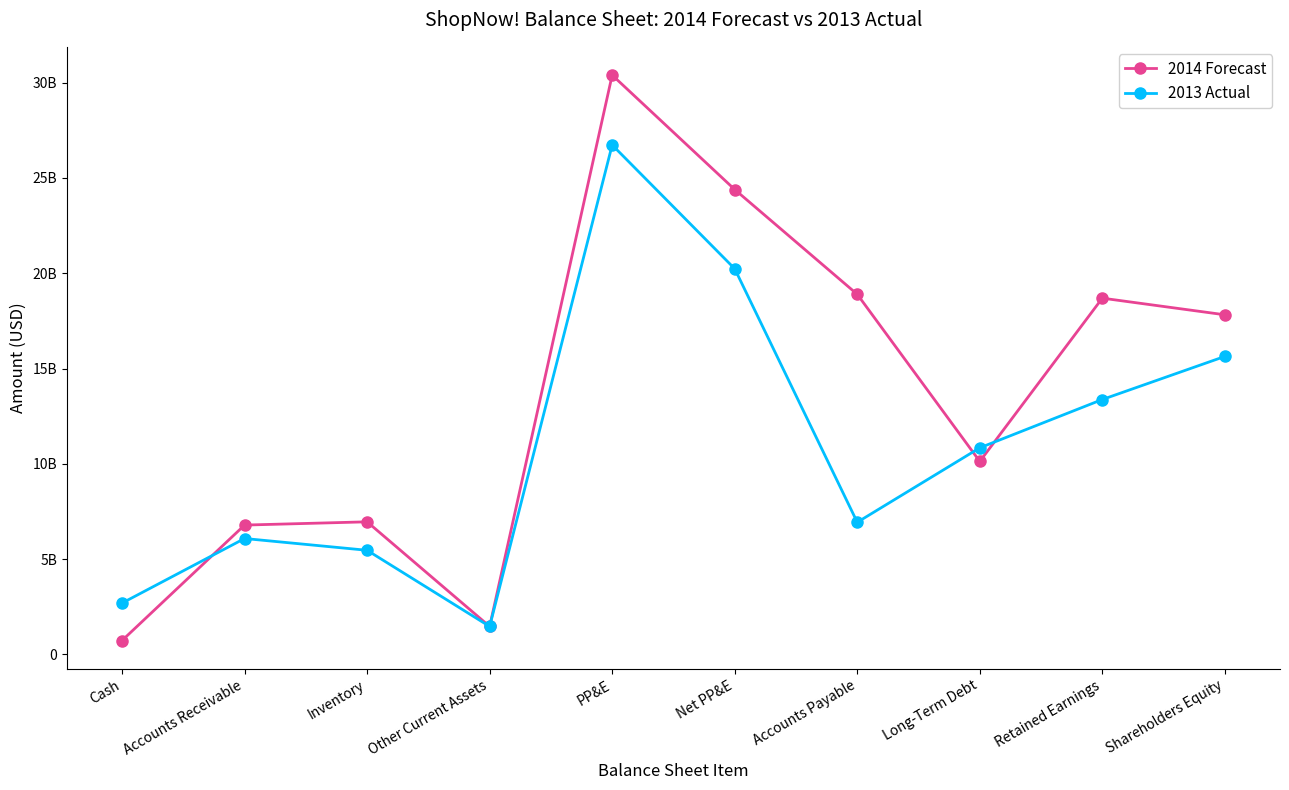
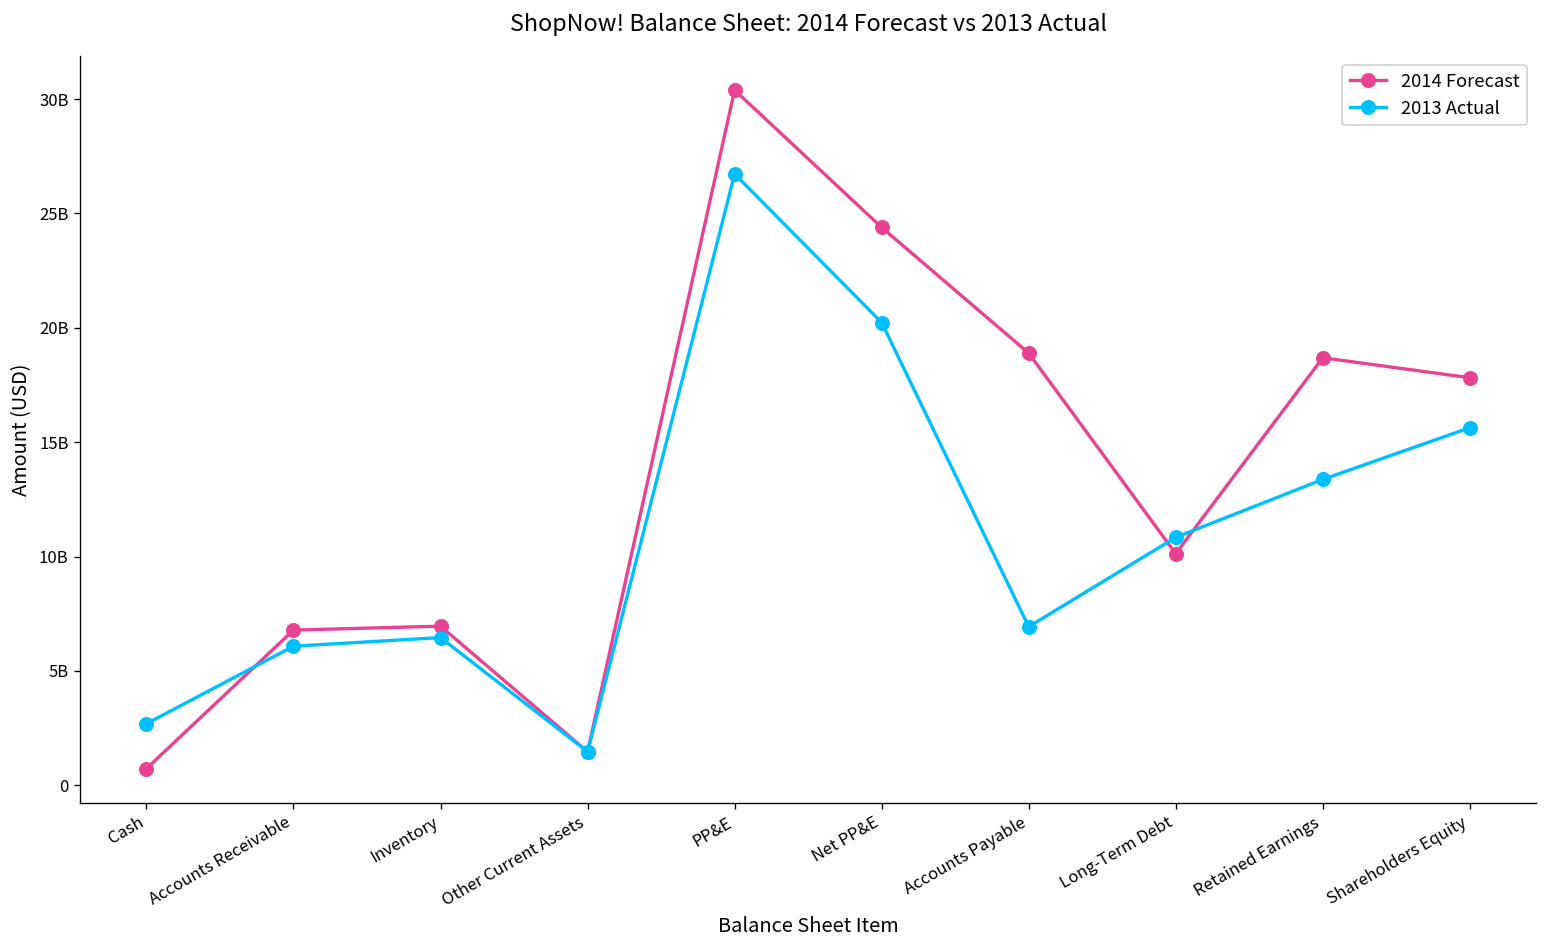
  {
    "2014 Forecast": {
      "Cash": 700000000,
      "Accounts Receivable": 6800000000,
      "Inventory": 7000000000,
      "PP&E": 30400000000,
      "Net PP&E": 24400000000,
      "Accounts Payable": 18900000000,
      "Long-Term Debt": 10100000000,
      "Retained Earnings": 18700000000,
      "Shareholders Equity": 17800000000
    },
    "2013 Actual": {
      "Cash": 2700000000,
      "Accounts Receivable": 6100000000,
-     "Inventory": 5500000000,
+     "Inventory": 6500000000,
      "PP&E": 26700000000,
      "Net PP&E": 20200000000,
      "Accounts Payable": 6900000000,
      "Long-Term Debt": 10800000000,
      "Retained Earnings": 13400000000,
      "Shareholders Equity": 15600000000
    }
  }
